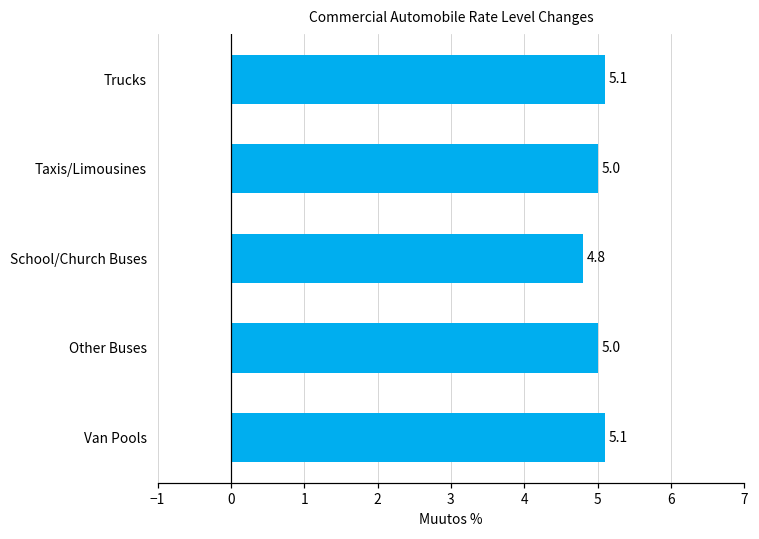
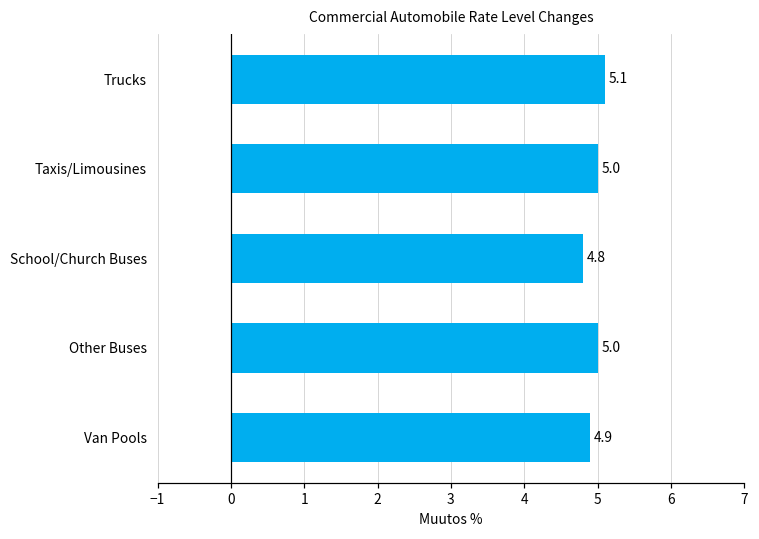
  {
    "Trucks": 5.1,
    "Taxis/Limousines": 5.0,
    "School/Church Buses": 4.8,
    "Other Buses": 5.0,
-   "Van Pools": 5.1
+   "Van Pools": 4.9
  }
